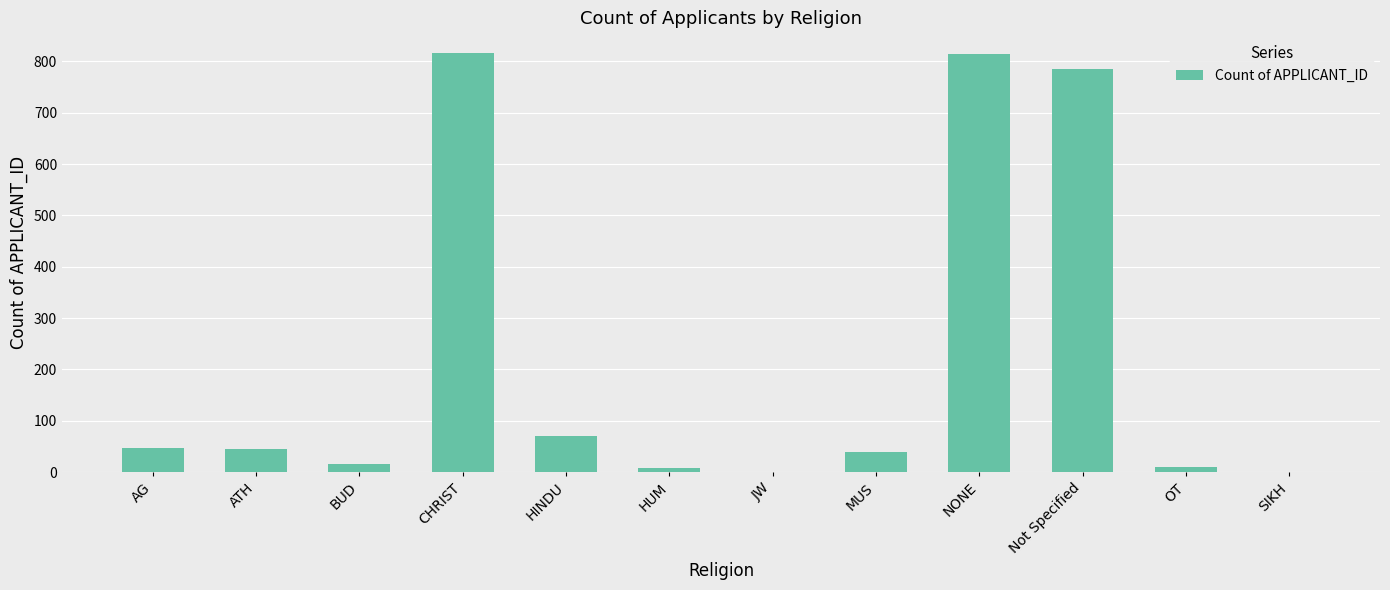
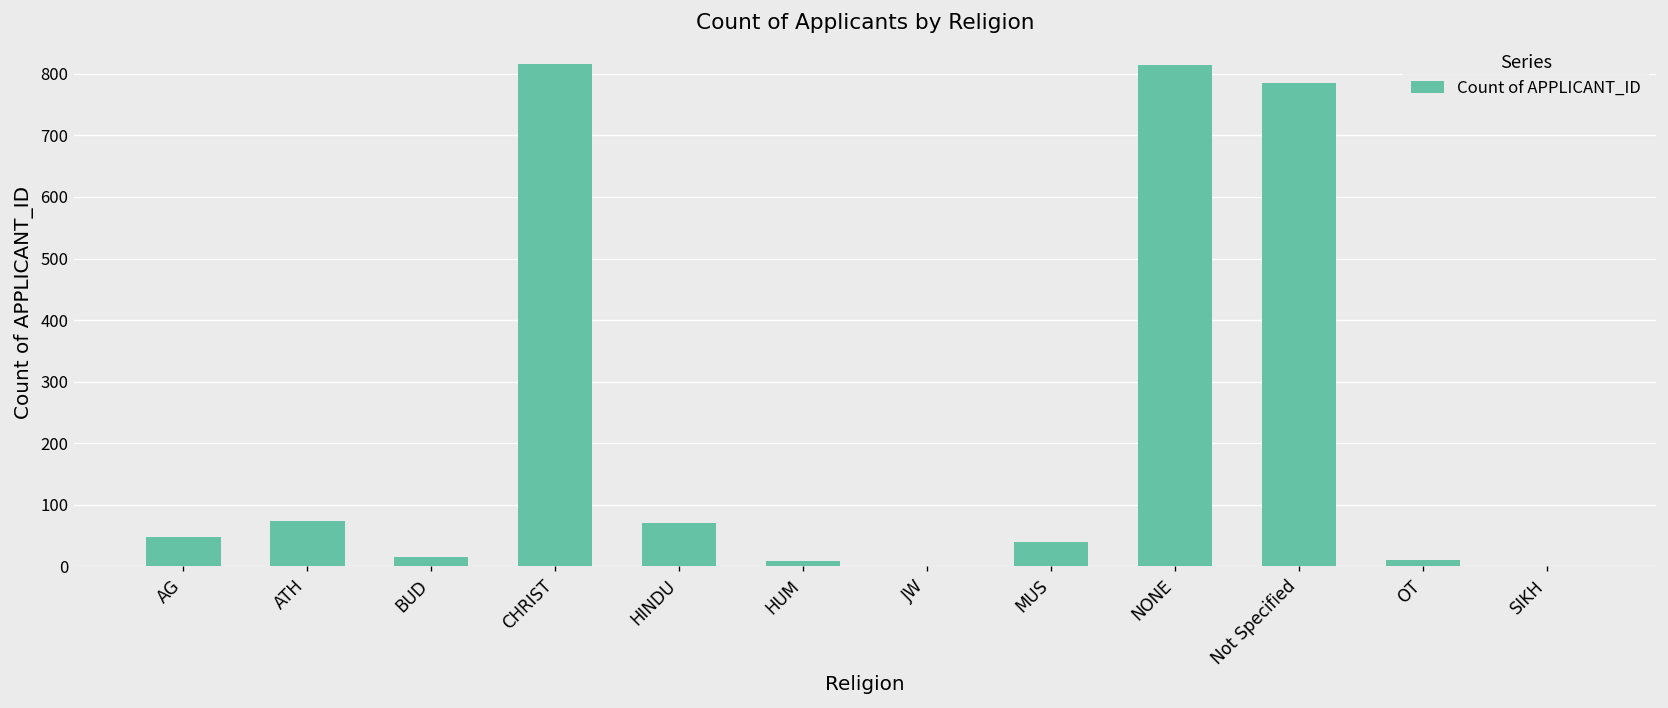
  {
    "AG": 50,
-   "ATH": 50,
+   "ATH": 70,
    "BUD": 20,
    "CHRIST": 820,
    "HINDU": 70,
    "HUM": 10,
    "MUS": 40,
    "NONE": 810,
    "Not Specified": 790,
    "OT": 10
  }
